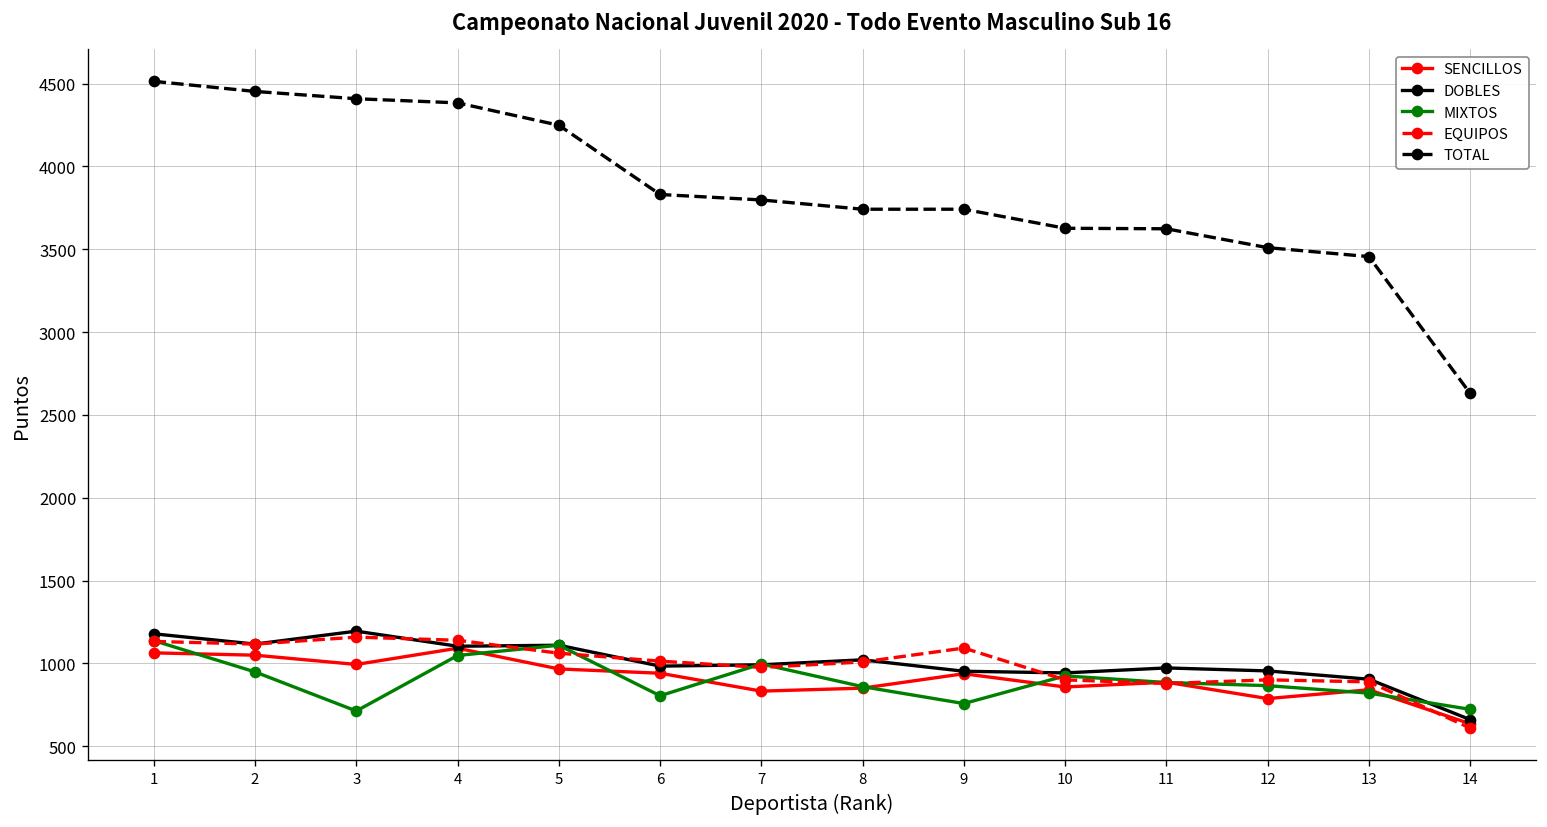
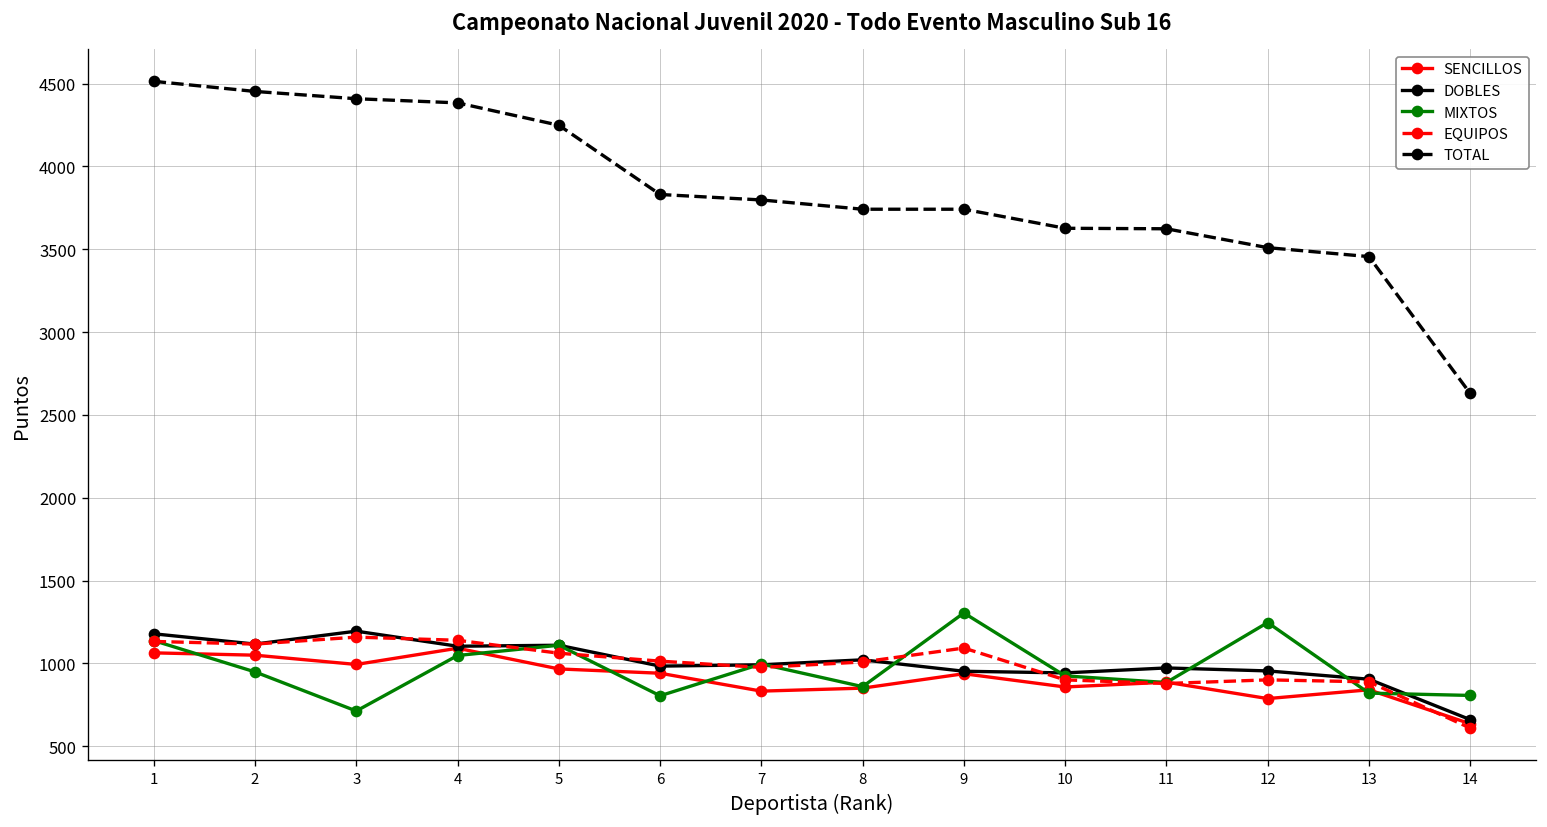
  {
    "MIXTOS": {
      "2": 950,
      "3": 710,
      "4": 1050,
      "6": 810,
-     "9": 760,
-     "12": 870,
+     "9": 1310,
+     "12": 1250,
      "13": 820,
-     "14": 720
+     "14": 810
    }
  }
